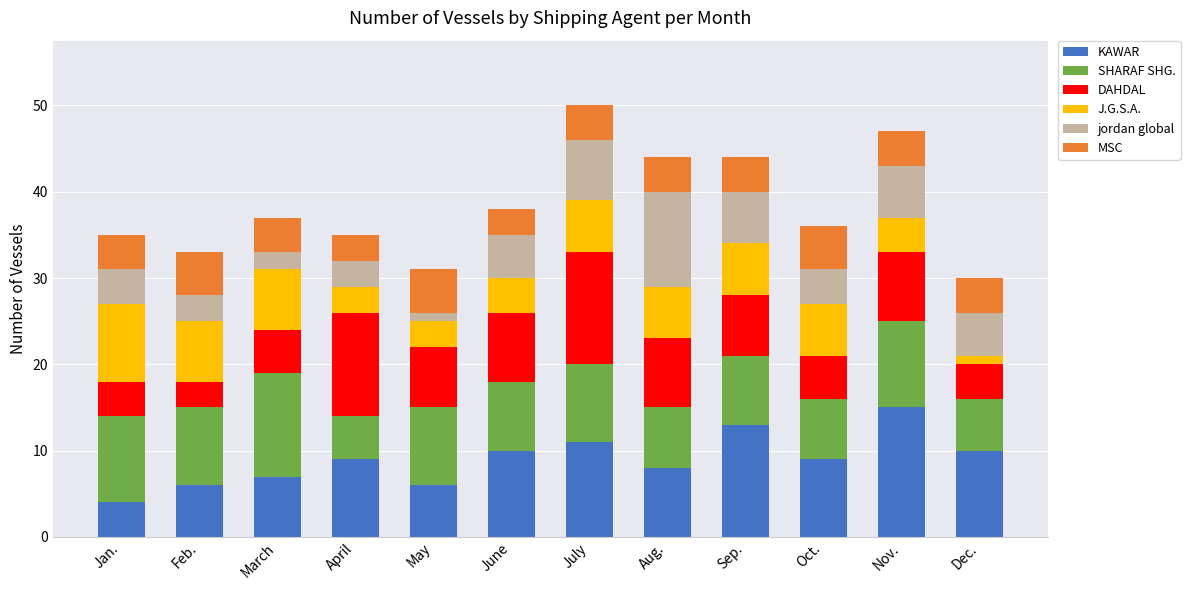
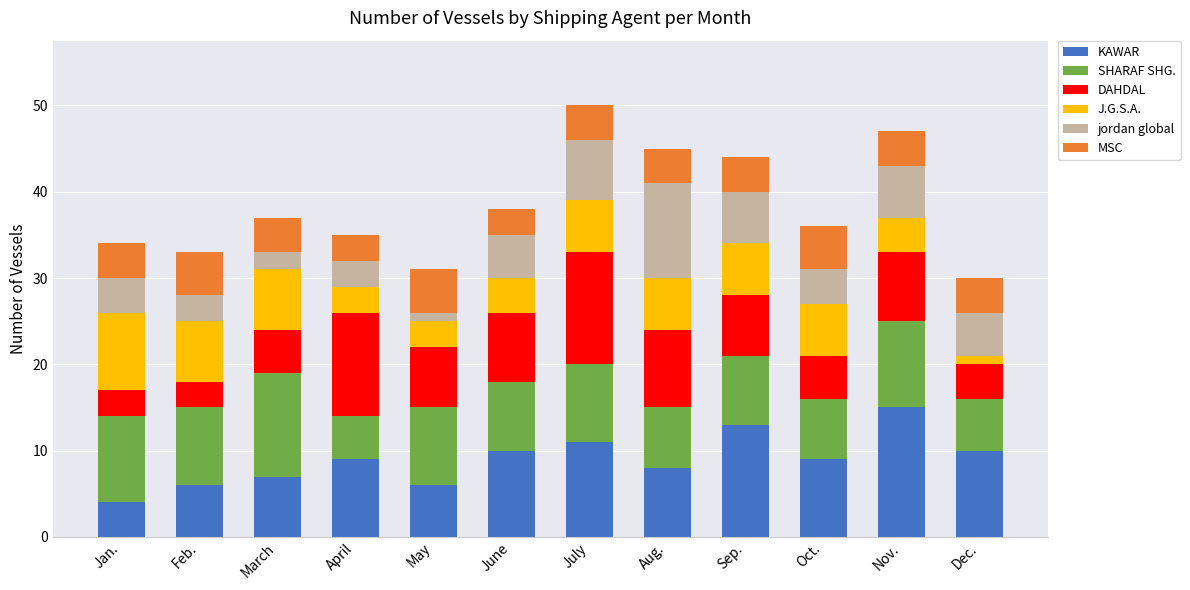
  {
    "KAWAR": {
      "Jan.": 4,
      "Feb.": 6,
      "March": 7,
      "April": 9,
      "May": 6,
      "June": 10,
      "July": 11,
      "Aug.": 8,
      "Sep.": 13,
      "Oct.": 9,
      "Nov.": 15,
      "Dec.": 10
    },
    "SHARAF SHG.": {
      "Jan.": 10,
      "Feb.": 9,
      "March": 12,
      "April": 5,
      "May": 9,
      "June": 8,
      "July": 9,
      "Aug.": 7,
      "Sep.": 8,
      "Oct.": 7,
      "Nov.": 10,
      "Dec.": 6
    },
    "DAHDAL": {
-     "Jan.": 4,
+     "Jan.": 3,
      "Feb.": 3,
      "March": 5,
      "April": 12,
      "May": 7,
      "June": 8,
      "July": 13,
-     "Aug.": 8,
+     "Aug.": 9,
      "Sep.": 7,
      "Oct.": 5,
      "Nov.": 8,
      "Dec.": 4
    },
    "J.G.S.A.": {
      "Jan.": 9,
      "Feb.": 7,
      "March": 7,
      "April": 3,
      "May": 3,
      "June": 4,
      "July": 6,
      "Aug.": 6,
      "Sep.": 6,
      "Oct.": 6,
      "Nov.": 4,
      "Dec.": 1
    },
    "jordan global": {
      "Jan.": 4,
      "Feb.": 3,
      "March": 2,
      "April": 3,
      "May": 1,
      "June": 5,
      "July": 7,
      "Aug.": 11,
      "Sep.": 6,
      "Oct.": 4,
      "Nov.": 6,
      "Dec.": 5
    },
    "MSC": {
      "Jan.": 4,
      "Feb.": 5,
      "March": 4,
      "April": 3,
      "May": 5,
      "June": 3,
      "July": 4,
      "Aug.": 4,
      "Sep.": 4,
      "Oct.": 5,
      "Nov.": 4,
      "Dec.": 4
    }
  }
